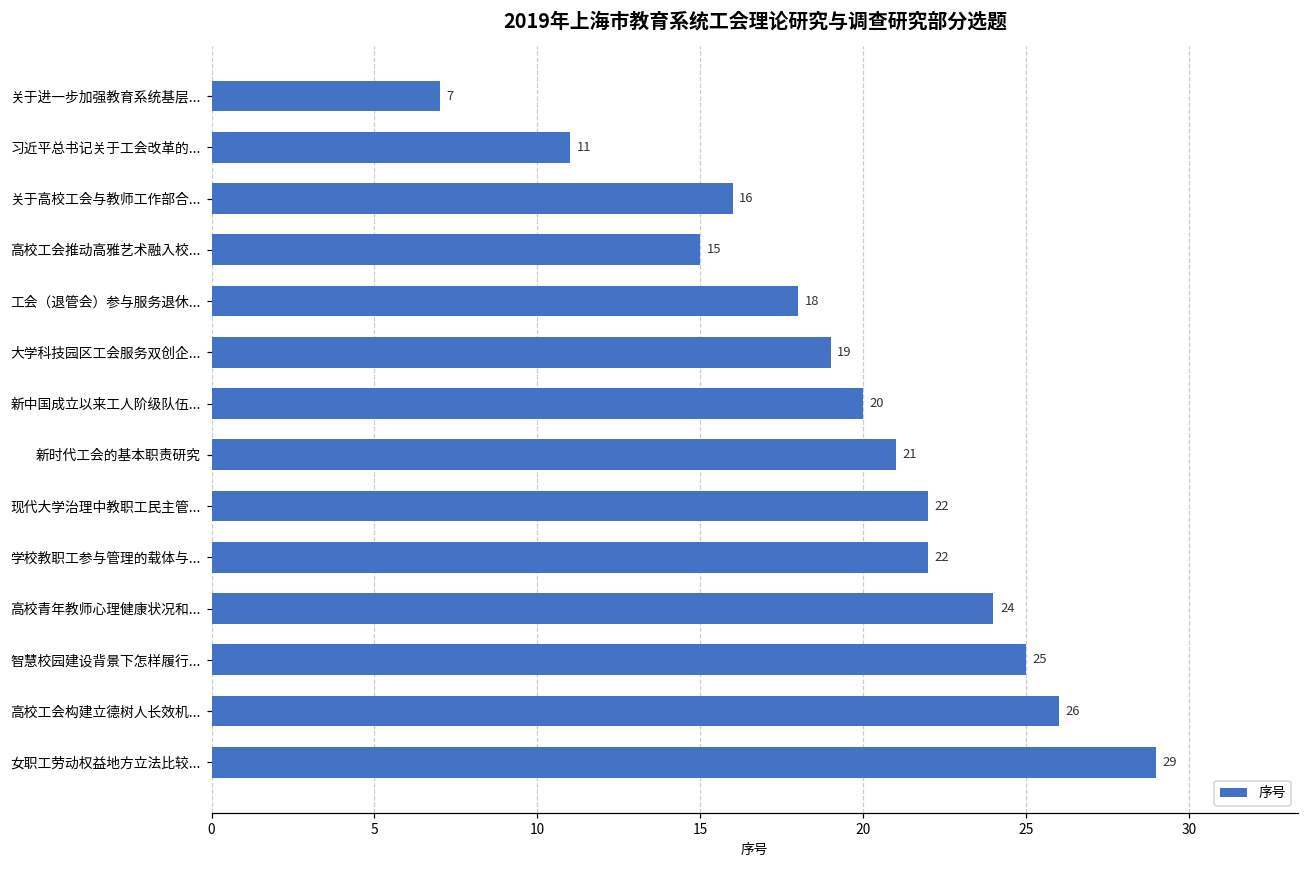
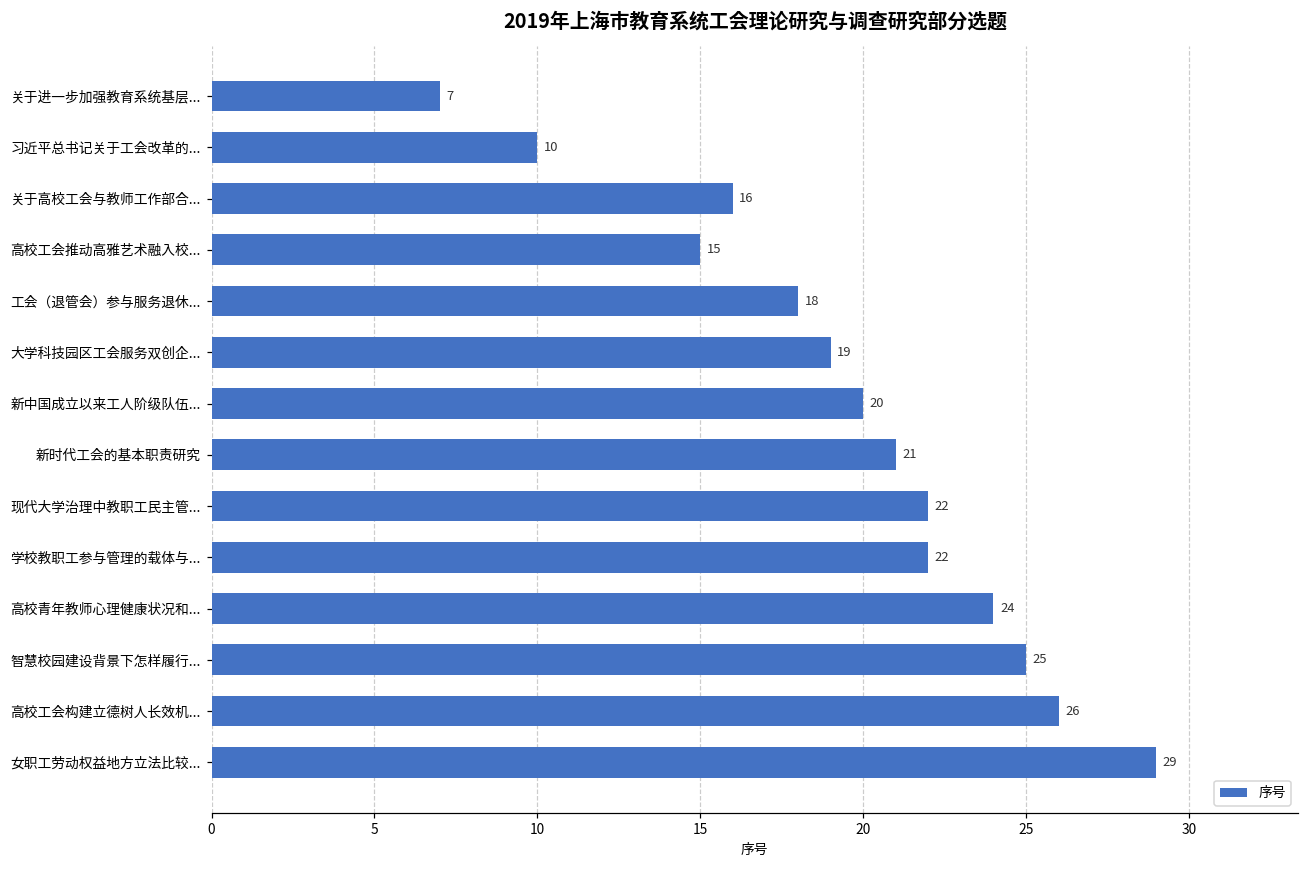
  {
    "关于进一步加强教育系统基层...": 7,
-   "习近平总书记关于工会改革的...": 11,
+   "习近平总书记关于工会改革的...": 10,
    "关于高校工会与教师工作部合...": 16,
    "高校工会推动高雅艺术融入校...": 15,
    "工会（退管会）参与服务退休...": 18,
    "大学科技园区工会服务双创企...": 19,
    "新中国成立以来工人阶级队伍...": 20,
    "新时代工会的基本职责研究": 21,
    "现代大学治理中教职工民主管...": 22,
    "学校教职工参与管理的载体与...": 22,
    "高校青年教师心理健康状况和...": 24,
    "智慧校园建设背景下怎样履行...": 25,
    "高校工会构建立德树人长效机...": 26,
    "女职工劳动权益地方立法比较...": 29
  }
